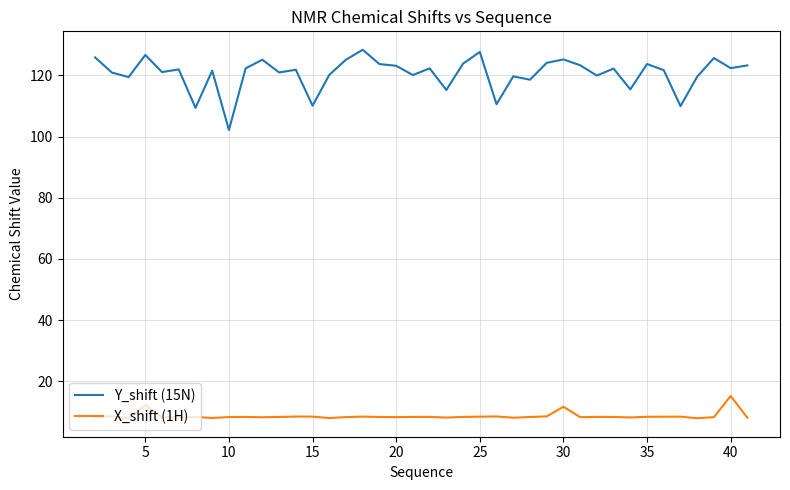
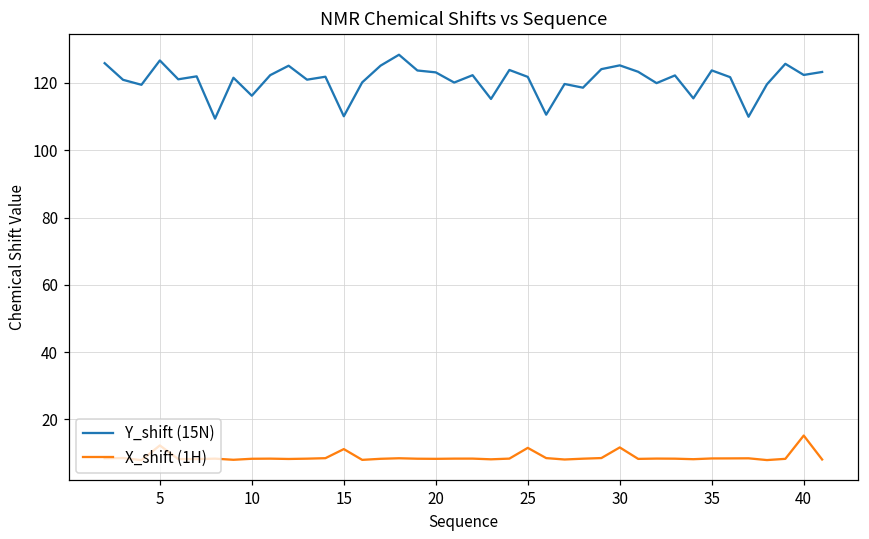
  {
    "Y_shift (15N)": {
      "5": 127,
-     "10": 102,
+     "10": 116,
      "15": 110,
      "20": 123,
-     "25": 128,
+     "25": 122,
      "30": 125,
      "35": 124,
      "40": 122
    },
    "X_shift (1H)": {
      "10": 8,
-     "15": 8,
+     "15": 11,
      "20": 8,
-     "25": 8,
+     "25": 12,
      "30": 12,
      "35": 8,
      "40": 15
    }
  }
